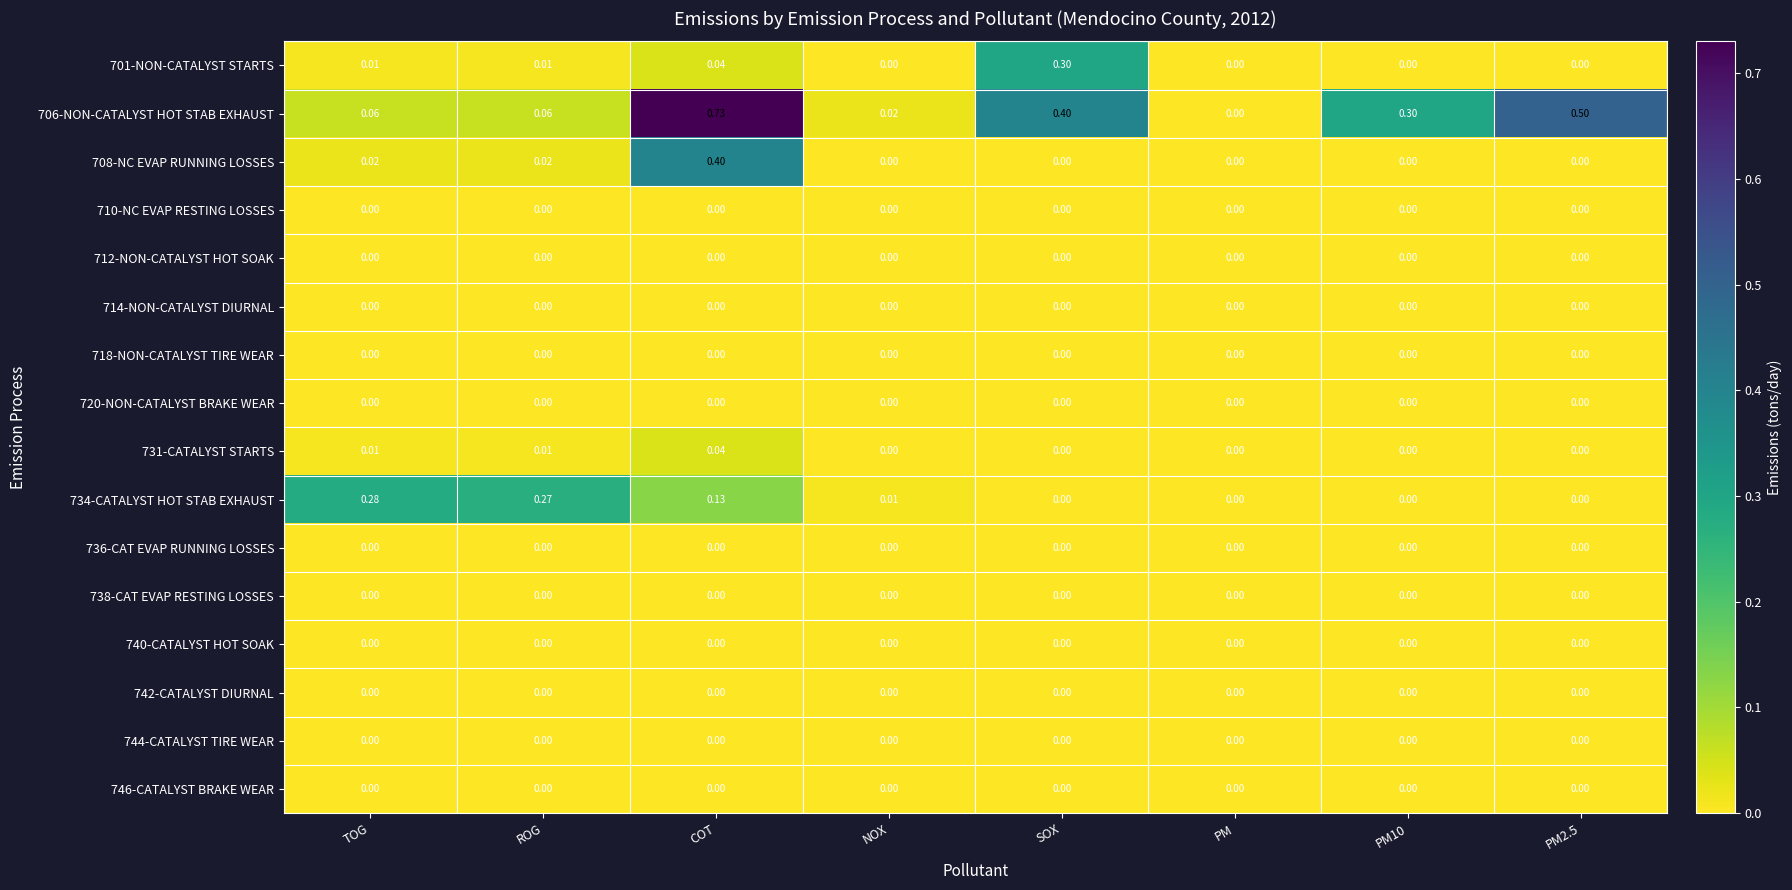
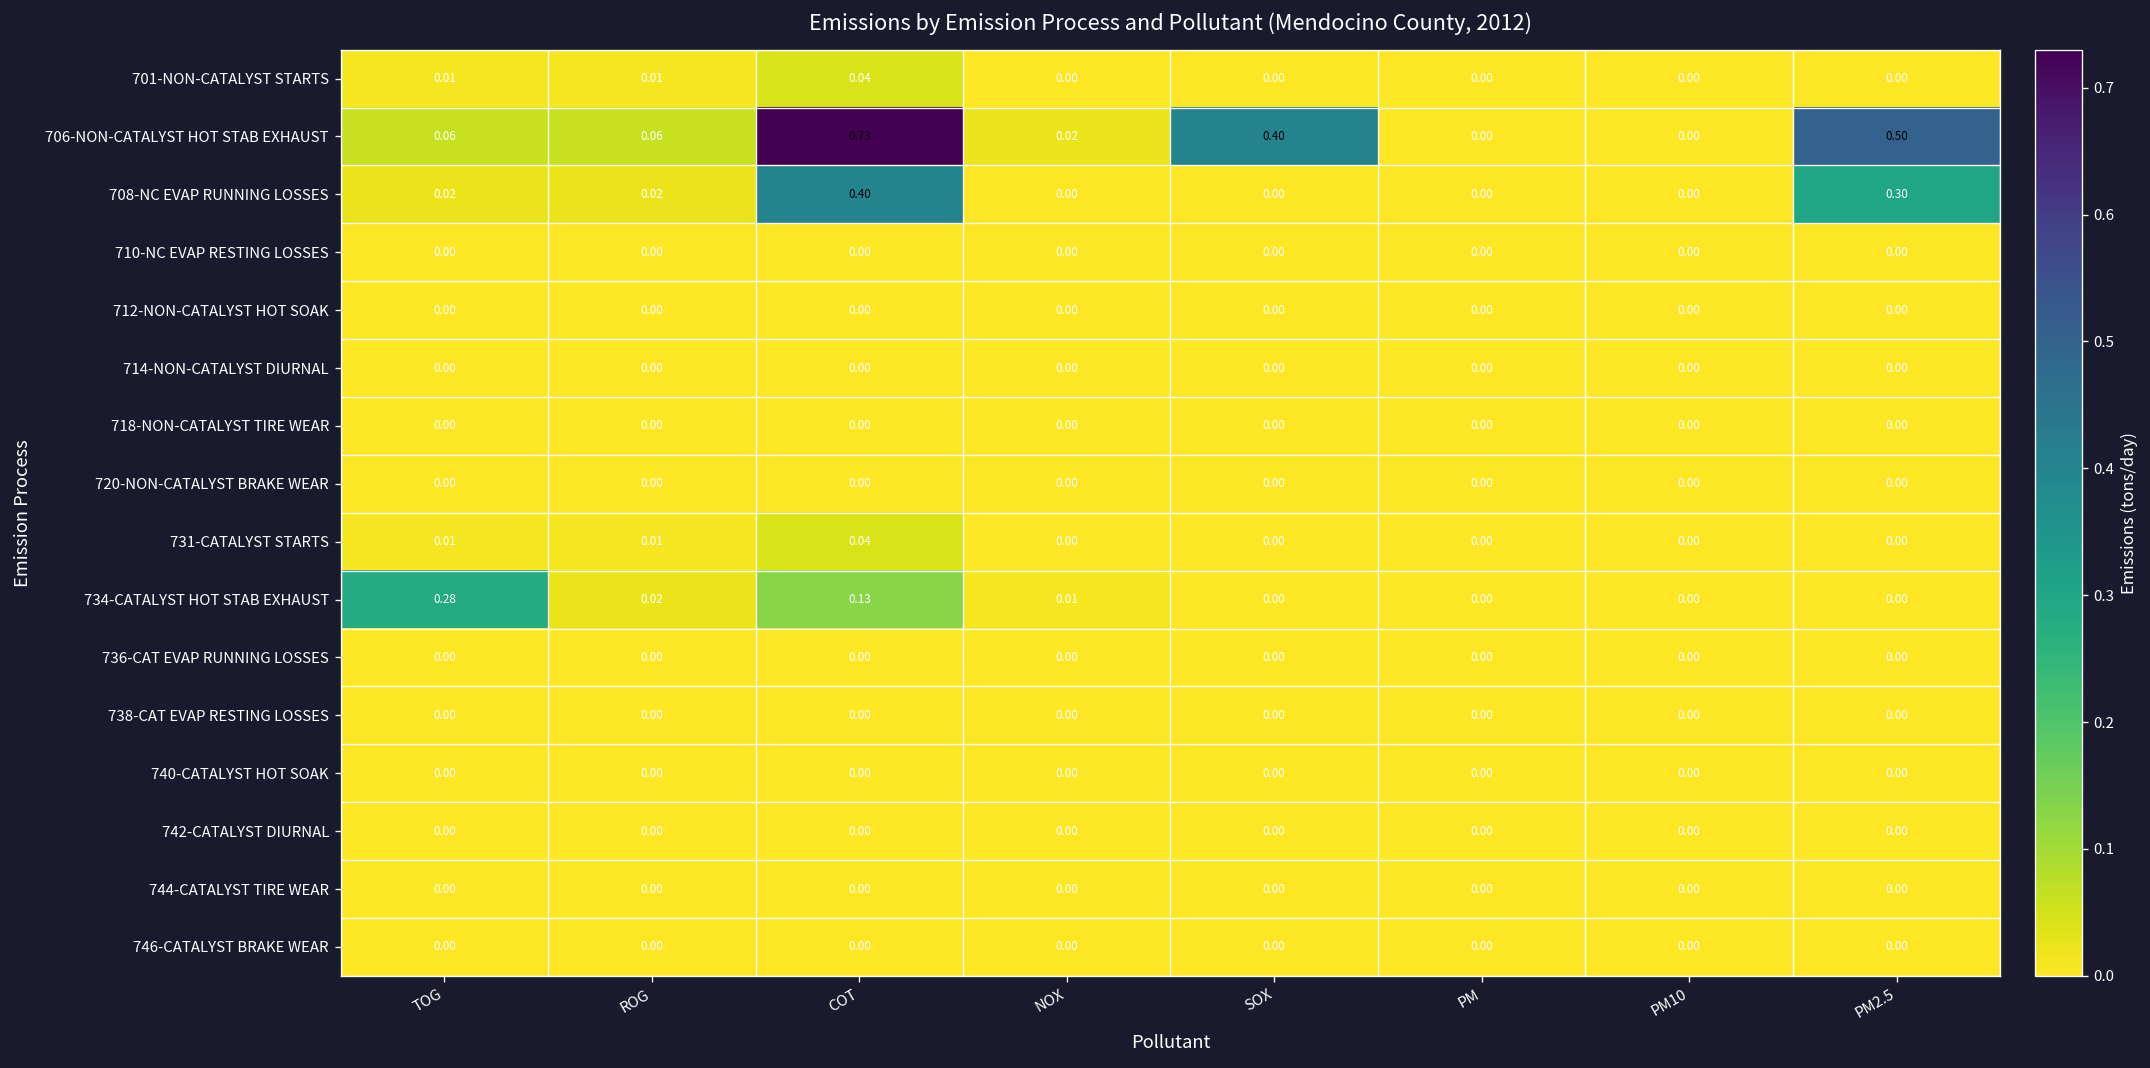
  {
    "701-NON-CATALYST STARTS": {
      "TOG": 0.01,
      "ROG": 0.01,
      "COT": 0.04,
      "NOX": 0.00,
-     "SOX": 0.30,
+     "SOX": 0.00,
      "PM": 0.00,
      "PM10": 0.00,
      "PM2.5": 0.00
    },
    "706-NON-CATALYST HOT STAB EXHAUST": {
      "TOG": 0.06,
      "ROG": 0.06,
      "COT": 0.73,
      "NOX": 0.02,
      "SOX": 0.40,
      "PM": 0.00,
-     "PM10": 0.30,
+     "PM10": 0.00,
      "PM2.5": 0.50
    },
    "708-NC EVAP RUNNING LOSSES": {
      "TOG": 0.02,
      "ROG": 0.02,
      "COT": 0.40,
      "NOX": 0.00,
      "SOX": 0.00,
      "PM": 0.00,
      "PM10": 0.00,
-     "PM2.5": 0.00
+     "PM2.5": 0.30
    },
    "710-NC EVAP RESTING LOSSES": {
      "TOG": 0.00,
      "ROG": 0.00,
      "COT": 0.00,
      "NOX": 0.00,
      "SOX": 0.00,
      "PM": 0.00,
      "PM10": 0.00,
      "PM2.5": 0.00
    },
    "712-NON-CATALYST HOT SOAK": {
      "TOG": 0.00,
      "ROG": 0.00,
      "COT": 0.00,
      "NOX": 0.00,
      "SOX": 0.00,
      "PM": 0.00,
      "PM10": 0.00,
      "PM2.5": 0.00
    },
    "714-NON-CATALYST DIURNAL": {
      "TOG": 0.00,
      "ROG": 0.00,
      "COT": 0.00,
      "NOX": 0.00,
      "SOX": 0.00,
      "PM": 0.00,
      "PM10": 0.00,
      "PM2.5": 0.00
    },
    "718-NON-CATALYST TIRE WEAR": {
      "TOG": 0.00,
      "ROG": 0.00,
      "COT": 0.00,
      "NOX": 0.00,
      "SOX": 0.00,
      "PM": 0.00,
      "PM10": 0.00,
      "PM2.5": 0.00
    },
    "720-NON-CATALYST BRAKE WEAR": {
      "TOG": 0.00,
      "ROG": 0.00,
      "COT": 0.00,
      "NOX": 0.00,
      "SOX": 0.00,
      "PM": 0.00,
      "PM10": 0.00,
      "PM2.5": 0.00
    },
    "731-CATALYST STARTS": {
      "TOG": 0.01,
      "ROG": 0.01,
      "COT": 0.04,
      "NOX": 0.00,
      "SOX": 0.00,
      "PM": 0.00,
      "PM10": 0.00,
      "PM2.5": 0.00
    },
    "734-CATALYST HOT STAB EXHAUST": {
      "TOG": 0.28,
-     "ROG": 0.27,
+     "ROG": 0.02,
      "COT": 0.13,
      "NOX": 0.01,
      "SOX": 0.00,
      "PM": 0.00,
      "PM10": 0.00,
      "PM2.5": 0.00
    },
    "736-CAT EVAP RUNNING LOSSES": {
      "TOG": 0.00,
      "ROG": 0.00,
      "COT": 0.00,
      "NOX": 0.00,
      "SOX": 0.00,
      "PM": 0.00,
      "PM10": 0.00,
      "PM2.5": 0.00
    },
    "738-CAT EVAP RESTING LOSSES": {
      "TOG": 0.00,
      "ROG": 0.00,
      "COT": 0.00,
      "NOX": 0.00,
      "SOX": 0.00,
      "PM": 0.00,
      "PM10": 0.00,
      "PM2.5": 0.00
    },
    "740-CATALYST HOT SOAK": {
      "TOG": 0.00,
      "ROG": 0.00,
      "COT": 0.00,
      "NOX": 0.00,
      "SOX": 0.00,
      "PM": 0.00,
      "PM10": 0.00,
      "PM2.5": 0.00
    },
    "742-CATALYST DIURNAL": {
      "TOG": 0.00,
      "ROG": 0.00,
      "COT": 0.00,
      "NOX": 0.00,
      "SOX": 0.00,
      "PM": 0.00,
      "PM10": 0.00,
      "PM2.5": 0.00
    },
    "744-CATALYST TIRE WEAR": {
      "TOG": 0.00,
      "ROG": 0.00,
      "COT": 0.00,
      "NOX": 0.00,
      "SOX": 0.00,
      "PM": 0.00,
      "PM10": 0.00,
      "PM2.5": 0.00
    },
    "746-CATALYST BRAKE WEAR": {
      "TOG": 0.00,
      "ROG": 0.00,
      "COT": 0.00,
      "NOX": 0.00,
      "SOX": 0.00,
      "PM": 0.00,
      "PM10": 0.00,
      "PM2.5": 0.00
    }
  }
